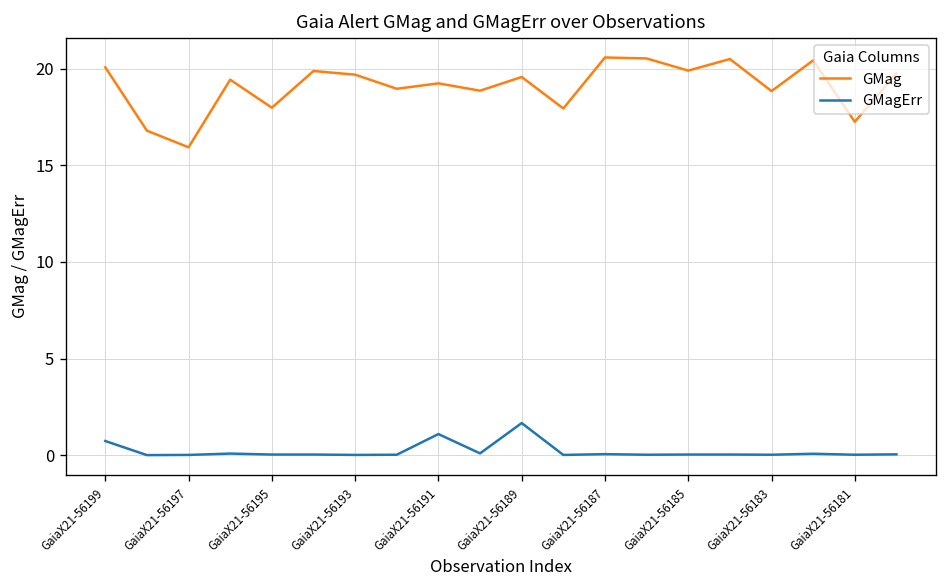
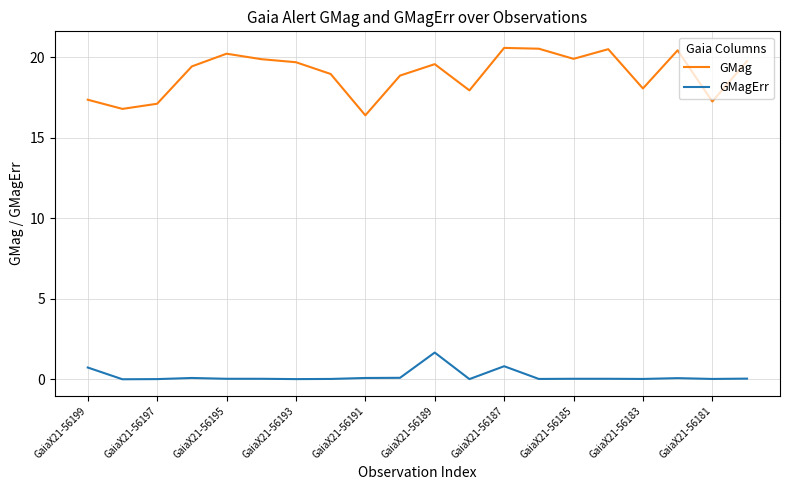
  {
    "GMag": {
-     "GaiaX21-56199": 20.1,
-     "GaiaX21-56197": 15.9,
-     "GaiaX21-56195": 18.0,
+     "GaiaX21-56199": 17.4,
+     "GaiaX21-56197": 17.1,
+     "GaiaX21-56195": 20.2,
      "GaiaX21-56193": 19.7,
-     "GaiaX21-56191": 19.3,
+     "GaiaX21-56191": 16.4,
      "GaiaX21-56189": 19.6,
      "GaiaX21-56187": 20.6,
      "GaiaX21-56185": 19.9,
-     "GaiaX21-56183": 18.9,
+     "GaiaX21-56183": 18.1,
      "GaiaX21-56181": 17.3
    },
    "GMagErr": {
      "GaiaX21-56199": 0.7,
      "GaiaX21-56197": 0.0,
      "GaiaX21-56195": 0.0,
      "GaiaX21-56193": 0.0,
-     "GaiaX21-56191": 1.1,
+     "GaiaX21-56191": 0.1,
      "GaiaX21-56189": 1.7,
-     "GaiaX21-56187": 0.1,
+     "GaiaX21-56187": 0.8,
      "GaiaX21-56185": 0.0,
      "GaiaX21-56183": 0.0,
      "GaiaX21-56181": 0.0
    }
  }
